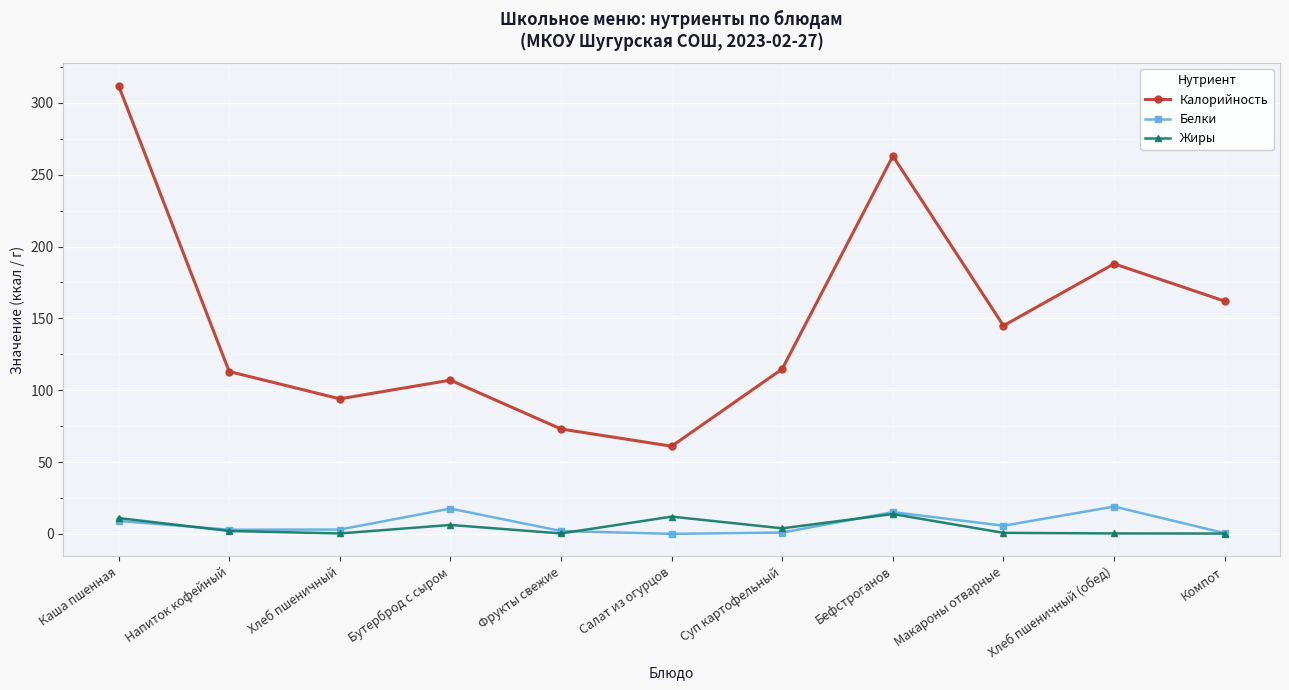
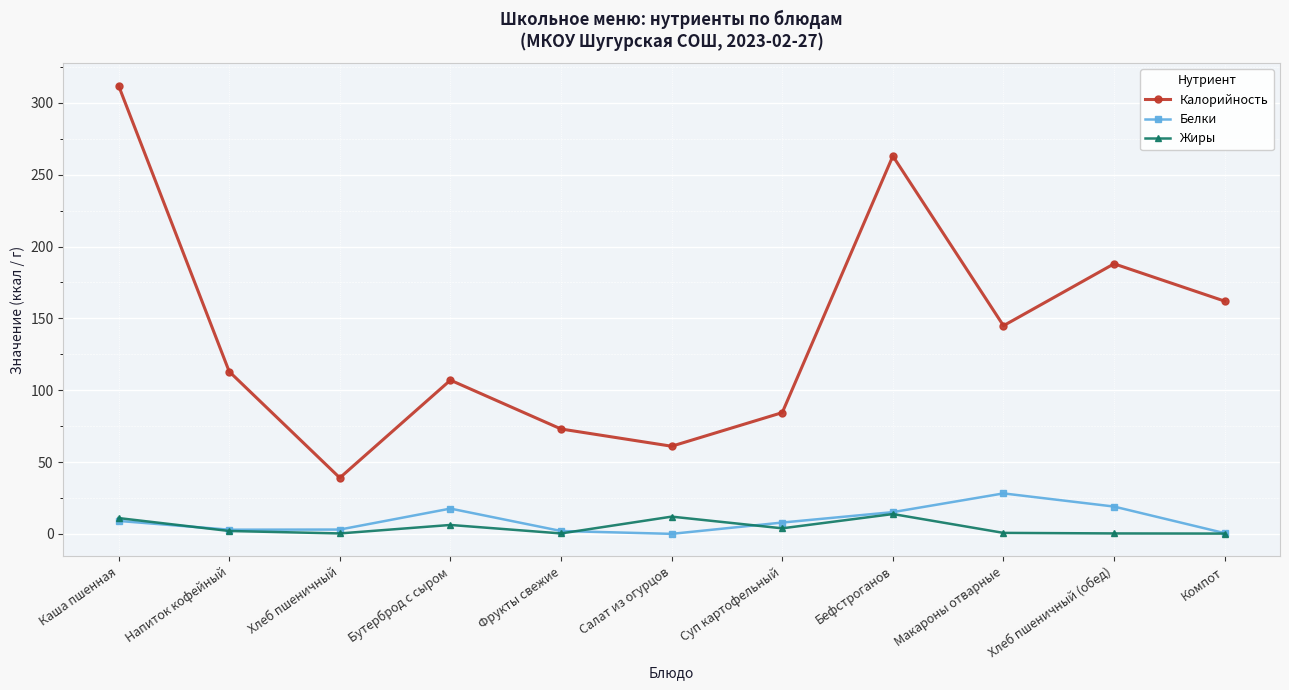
  {
    "Калорийность": {
      "Каша пшенная": 312,
      "Напиток кофейный": 113,
-     "Хлеб пшеничный": 94,
+     "Хлеб пшеничный": 39,
      "Бутерброд с сыром": 107,
      "Фрукты свежие": 73,
      "Салат из огурцов": 61,
-     "Суп картофельный": 115,
+     "Суп картофельный": 84,
      "Бефстроганов": 263,
      "Макароны отварные": 145,
      "Хлеб пшеничный (обед)": 188,
      "Компот": 162
    },
    "Белки": {
      "Каша пшенная": 9,
      "Хлеб пшеничный": 3,
      "Бутерброд с сыром": 18,
      "Салат из огурцов": 0,
-     "Суп картофельный": 1,
-     "Макароны отварные": 6,
+     "Суп картофельный": 8,
+     "Макароны отварные": 28,
      "Хлеб пшеничный (обед)": 19
    },
    "Жиры": {
      "Каша пшенная": 11,
      "Хлеб пшеничный": 0,
      "Бутерброд с сыром": 6,
      "Салат из огурцов": 12,
      "Суп картофельный": 4,
      "Макароны отварные": 1,
      "Хлеб пшеничный (обед)": 0
    }
  }
